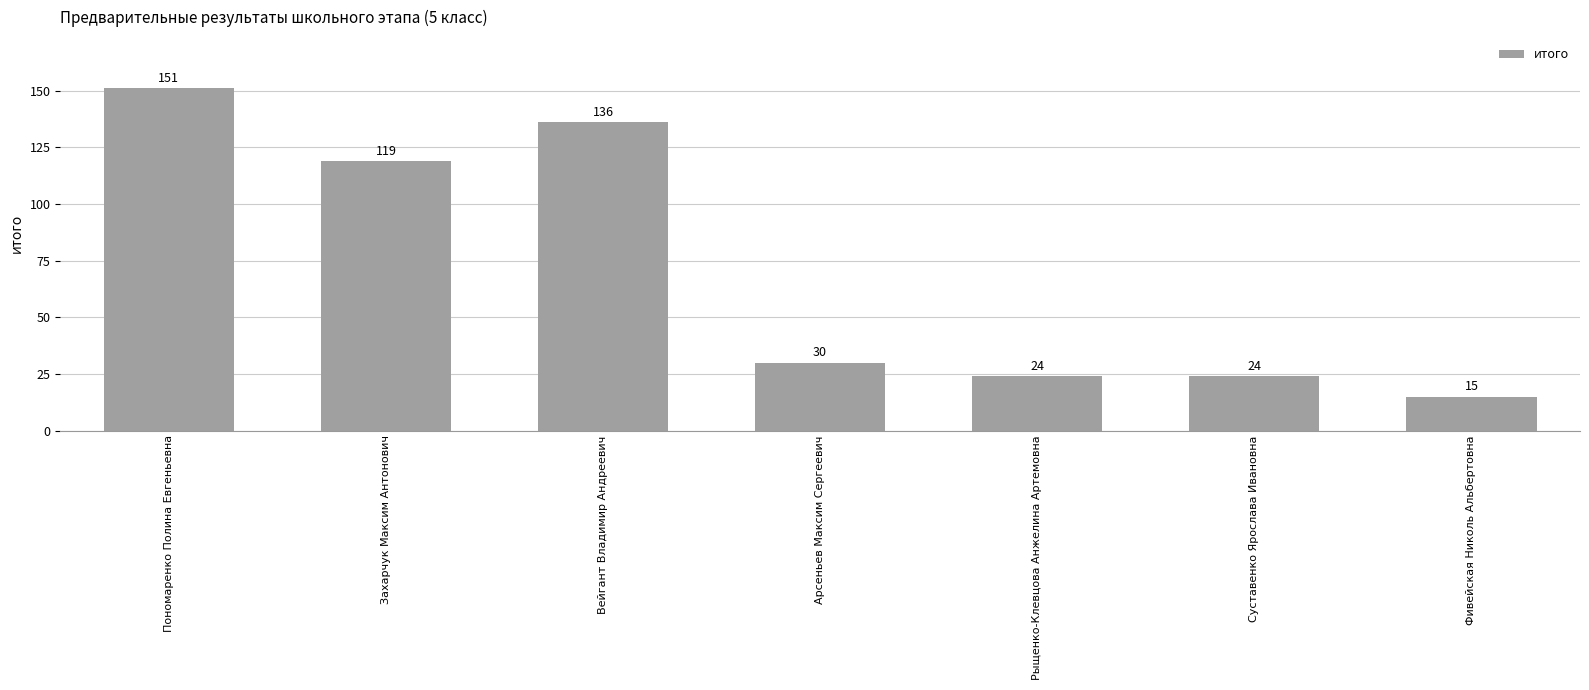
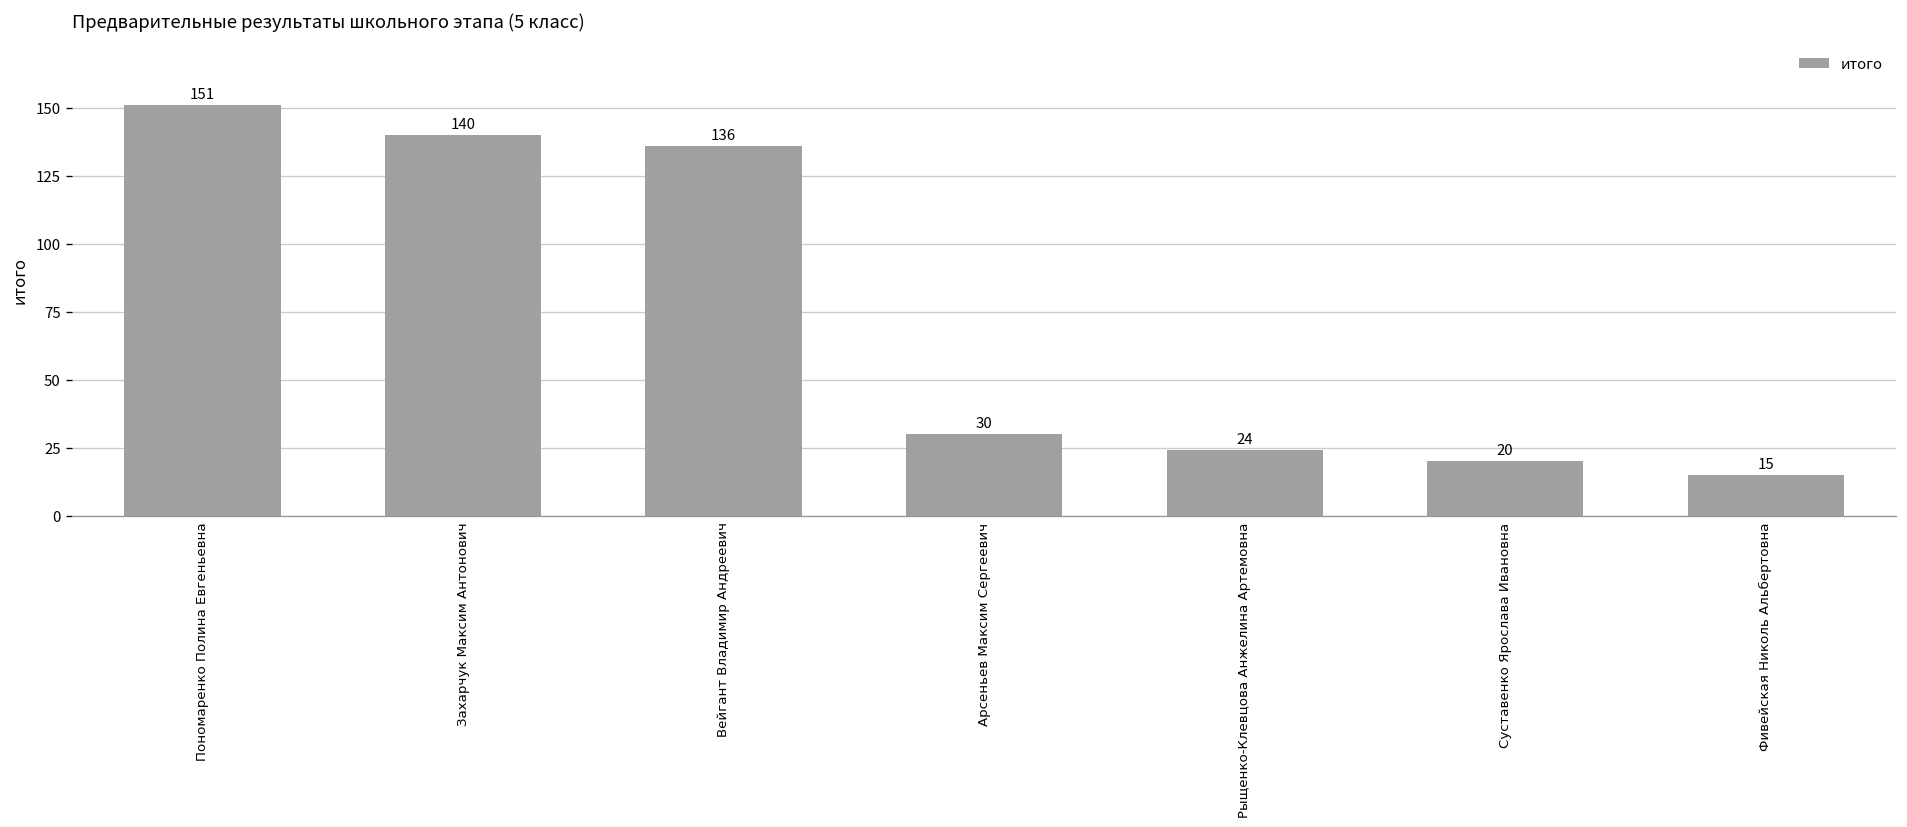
  {
    "Пономаренко Полина Евгеньевна": 151,
-   "Захарчук Максим Антонович": 119,
+   "Захарчук Максим Антонович": 140,
    "Вейгант Владимир Андреевич": 136,
    "Арсеньев Максим Сергеевич": 30,
    "Рыщенко-Клевцова Анжелина Артемовна": 24,
-   "Суставенко Ярослава Ивановна": 24,
+   "Суставенко Ярослава Ивановна": 20,
    "Фивейская Николь Альбертовна": 15
  }
